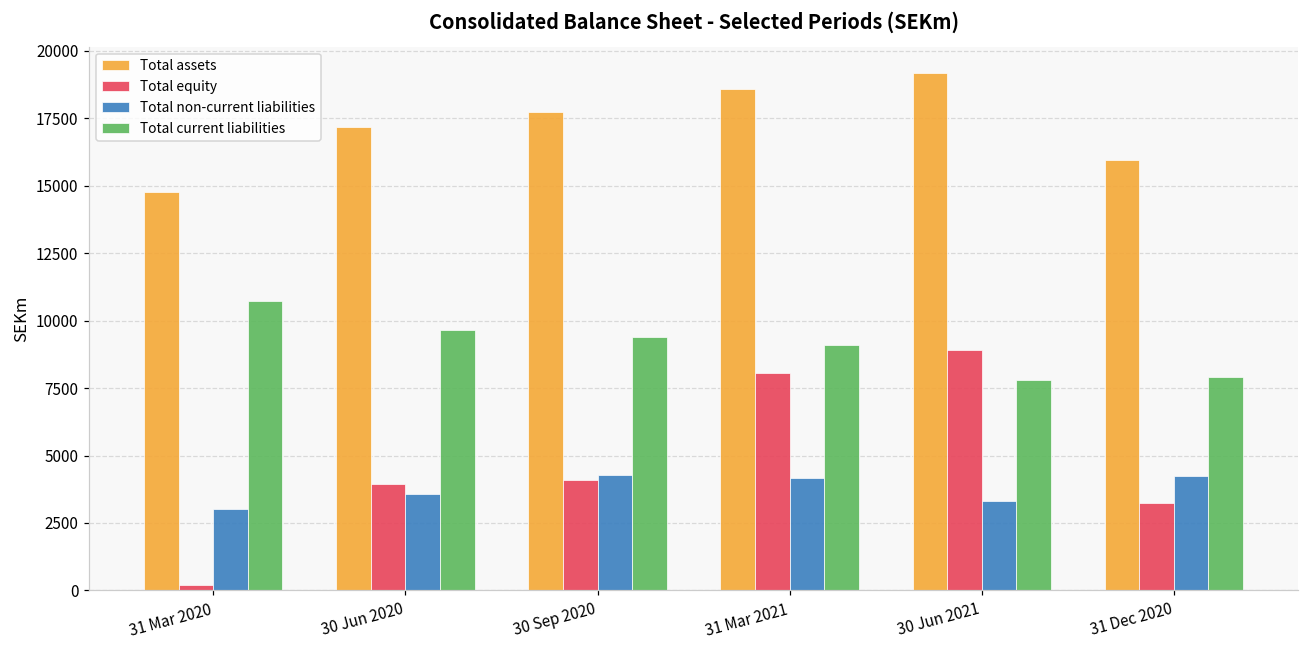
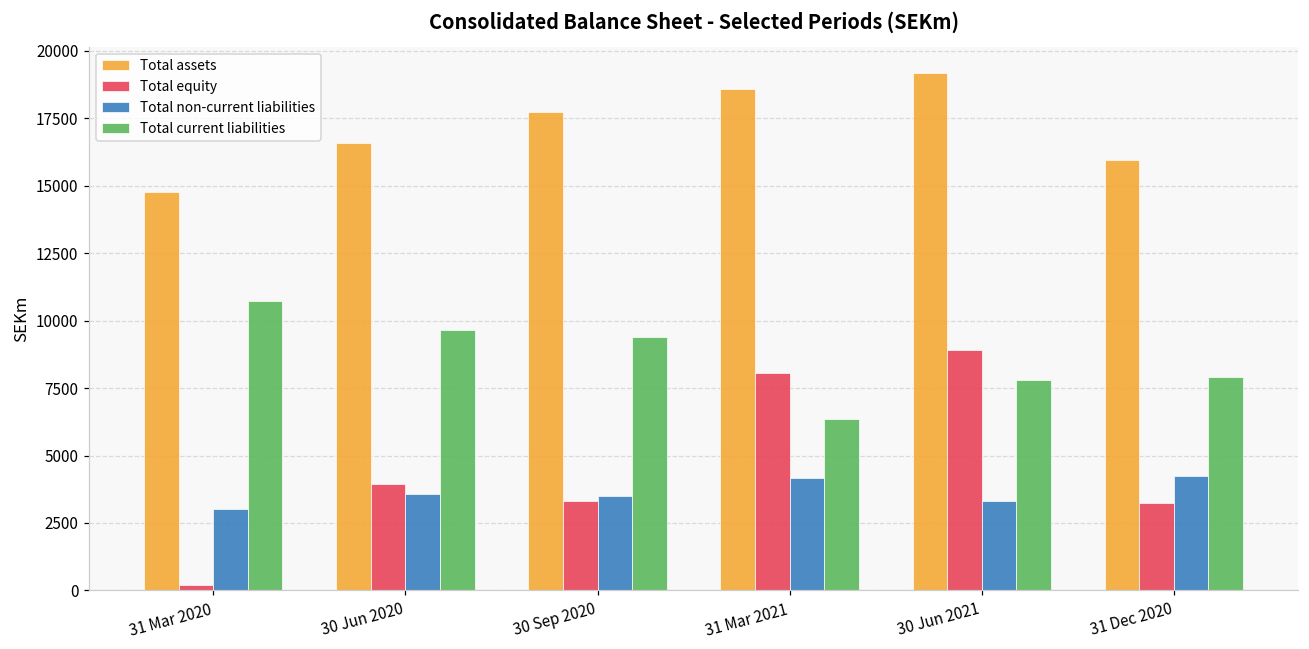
  {
    "Total assets": {
      "31 Mar 2020": 14800,
-     "30 Jun 2020": 17200,
+     "30 Jun 2020": 16600,
      "30 Sep 2020": 17700,
      "31 Mar 2021": 18600,
      "30 Jun 2021": 19200,
      "31 Dec 2020": 15900
    },
    "Total equity": {
      "31 Mar 2020": 200,
      "30 Jun 2020": 4000,
-     "30 Sep 2020": 4100,
+     "30 Sep 2020": 3300,
      "31 Mar 2021": 8100,
      "30 Jun 2021": 8900,
      "31 Dec 2020": 3200
    },
    "Total non-current liabilities": {
      "31 Mar 2020": 3000,
      "30 Jun 2020": 3600,
-     "30 Sep 2020": 4300,
+     "30 Sep 2020": 3500,
      "31 Mar 2021": 4200,
      "30 Jun 2021": 3300,
      "31 Dec 2020": 4300
    },
    "Total current liabilities": {
      "31 Mar 2020": 10700,
      "30 Jun 2020": 9700,
      "30 Sep 2020": 9400,
-     "31 Mar 2021": 9100,
+     "31 Mar 2021": 6300,
      "30 Jun 2021": 7800,
      "31 Dec 2020": 7900
    }
  }
